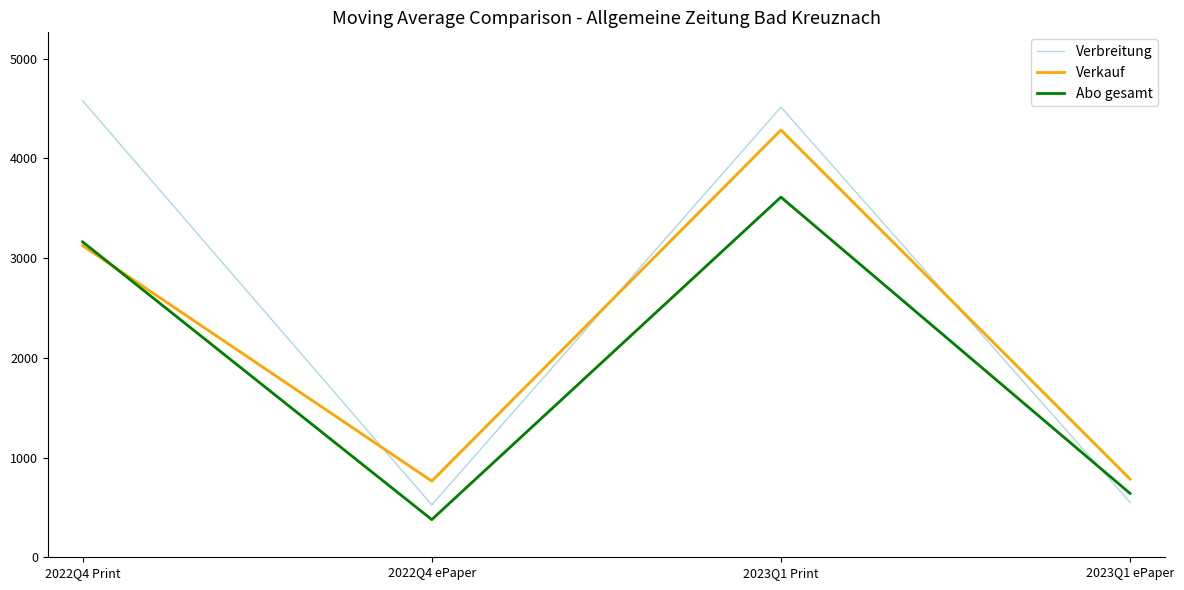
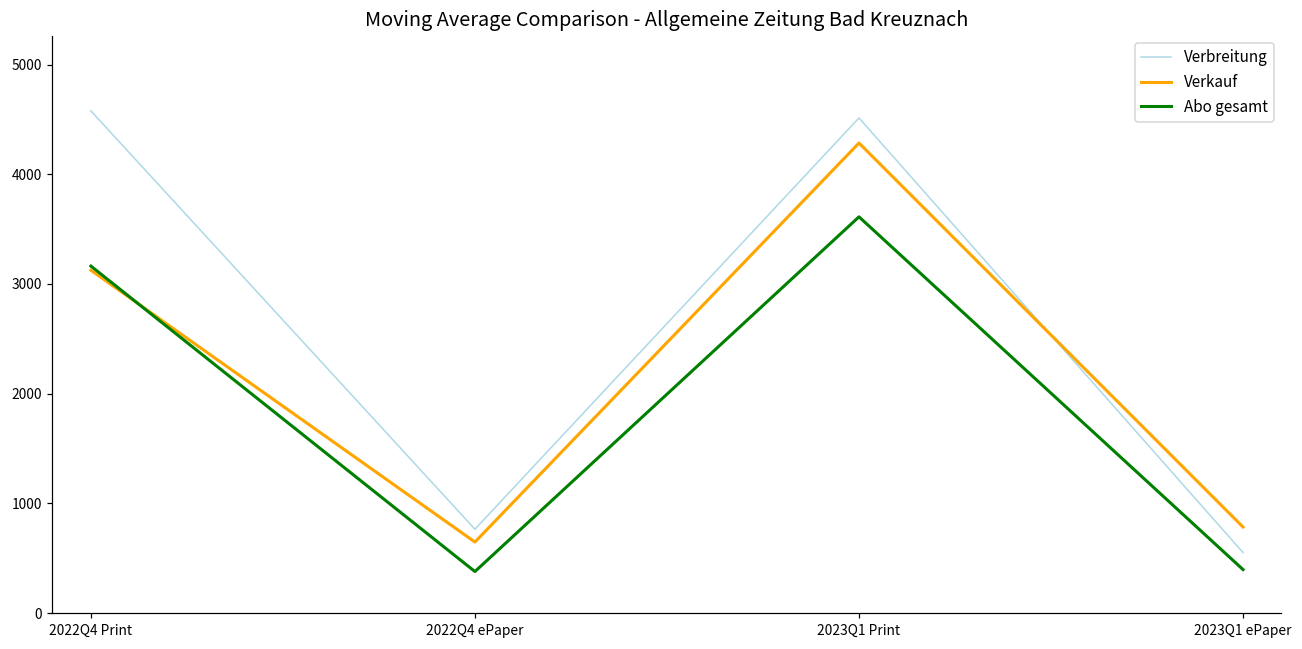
  {
    "Verbreitung": {
      "2022Q4 Print": 4600,
-     "2022Q4 ePaper": 500,
+     "2022Q4 ePaper": 800,
      "2023Q1 Print": 4500,
      "2023Q1 ePaper": 600
    },
    "Verkauf": {
      "2022Q4 Print": 3100,
-     "2022Q4 ePaper": 800,
+     "2022Q4 ePaper": 600,
      "2023Q1 Print": 4300,
      "2023Q1 ePaper": 800
    },
    "Abo gesamt": {
      "2022Q4 Print": 3200,
      "2022Q4 ePaper": 400,
      "2023Q1 Print": 3600,
-     "2023Q1 ePaper": 600
+     "2023Q1 ePaper": 400
    }
  }
